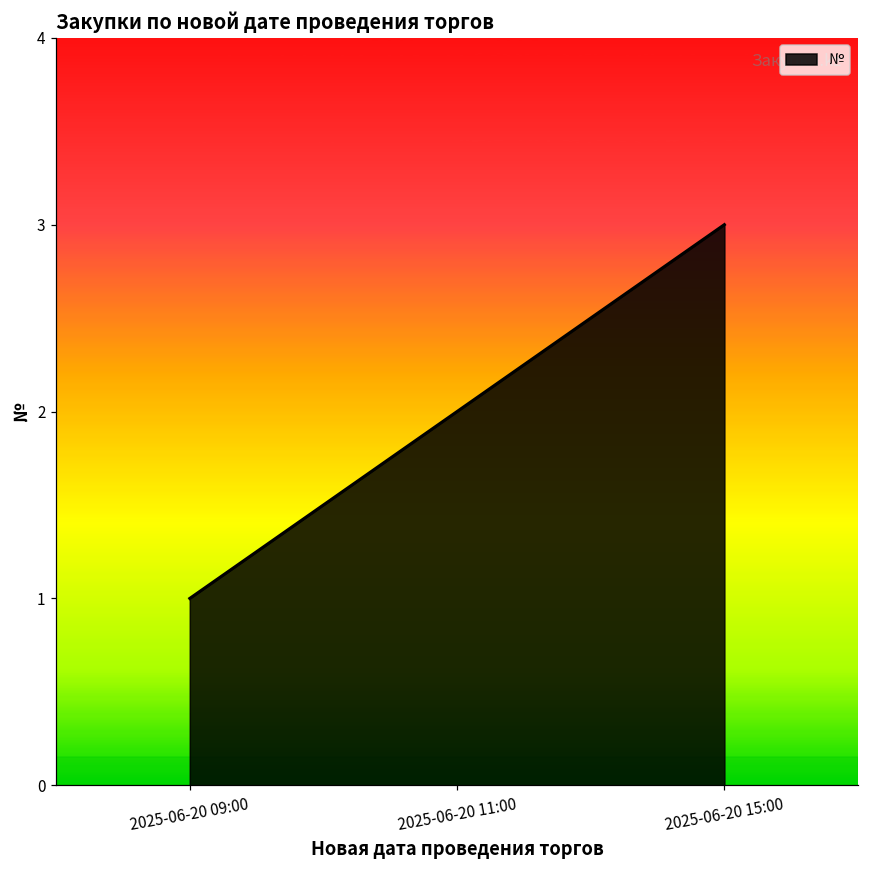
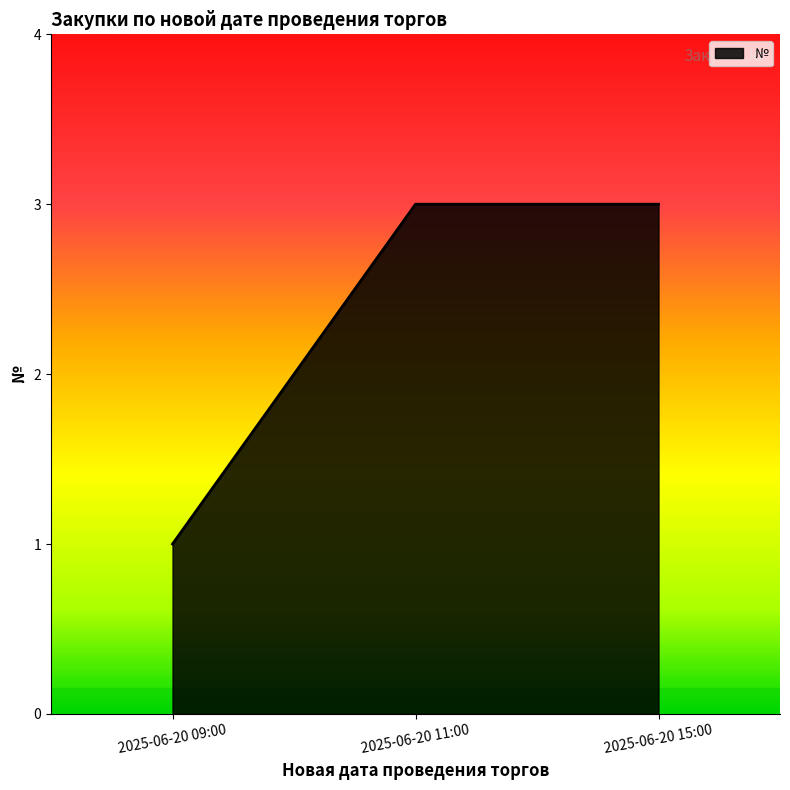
  {
    "2025-06-20 09:00": 1,
-   "2025-06-20 11:00": 2,
+   "2025-06-20 11:00": 3,
    "2025-06-20 15:00": 3
  }
